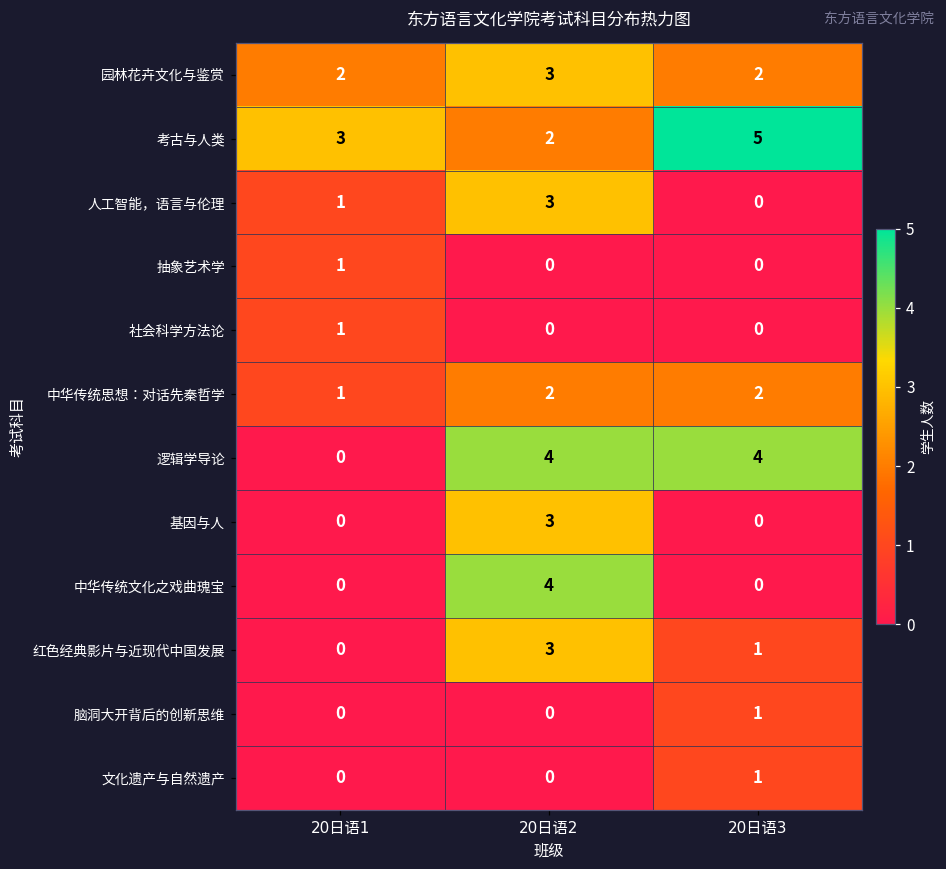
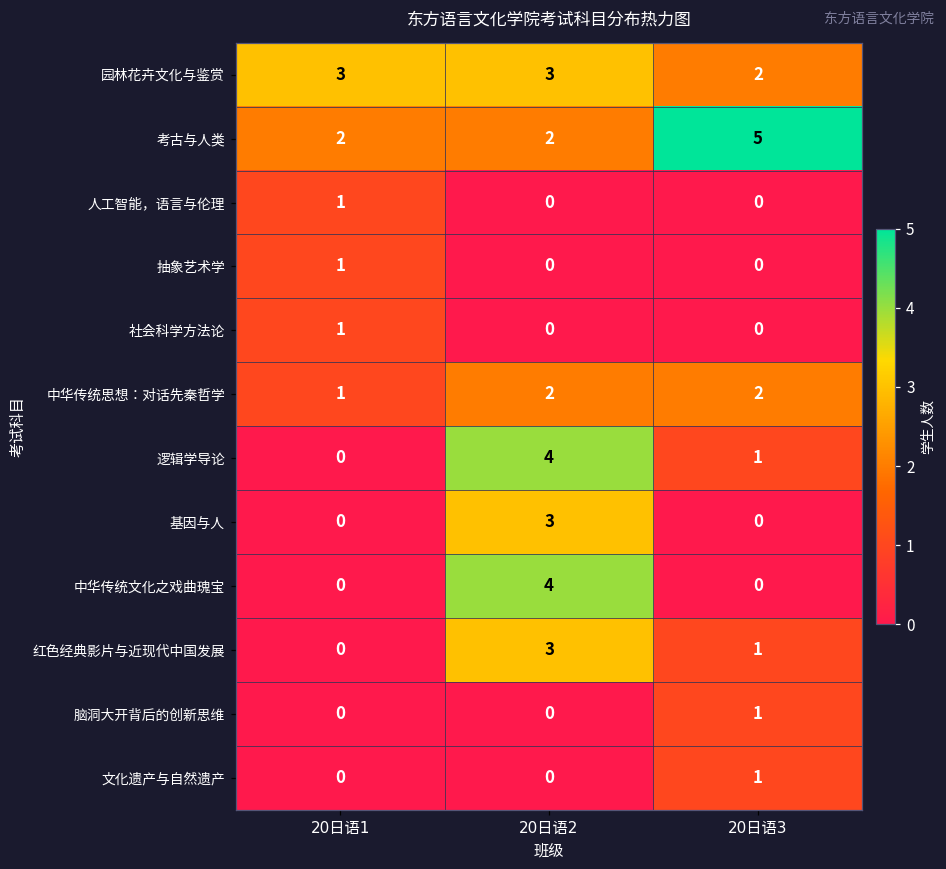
  {
    "园林花卉文化与鉴赏": {
-     "20日语1": 2,
+     "20日语1": 3,
      "20日语2": 3,
      "20日语3": 2
    },
    "考古与人类": {
-     "20日语1": 3,
+     "20日语1": 2,
      "20日语2": 2,
      "20日语3": 5
    },
    "人工智能，语言与伦理": {
      "20日语1": 1,
-     "20日语2": 3,
+     "20日语2": 0,
      "20日语3": 0
    },
    "抽象艺术学": {
      "20日语1": 1,
      "20日语2": 0,
      "20日语3": 0
    },
    "社会科学方法论": {
      "20日语1": 1,
      "20日语2": 0,
      "20日语3": 0
    },
    "中华传统思想：对话先秦哲学": {
      "20日语1": 1,
      "20日语2": 2,
      "20日语3": 2
    },
    "逻辑学导论": {
      "20日语1": 0,
      "20日语2": 4,
-     "20日语3": 4
+     "20日语3": 1
    },
    "基因与人": {
      "20日语1": 0,
      "20日语2": 3,
      "20日语3": 0
    },
    "中华传统文化之戏曲瑰宝": {
      "20日语1": 0,
      "20日语2": 4,
      "20日语3": 0
    },
    "红色经典影片与近现代中国发展": {
      "20日语1": 0,
      "20日语2": 3,
      "20日语3": 1
    },
    "脑洞大开背后的创新思维": {
      "20日语1": 0,
      "20日语2": 0,
      "20日语3": 1
    },
    "文化遗产与自然遗产": {
      "20日语1": 0,
      "20日语2": 0,
      "20日语3": 1
    }
  }
